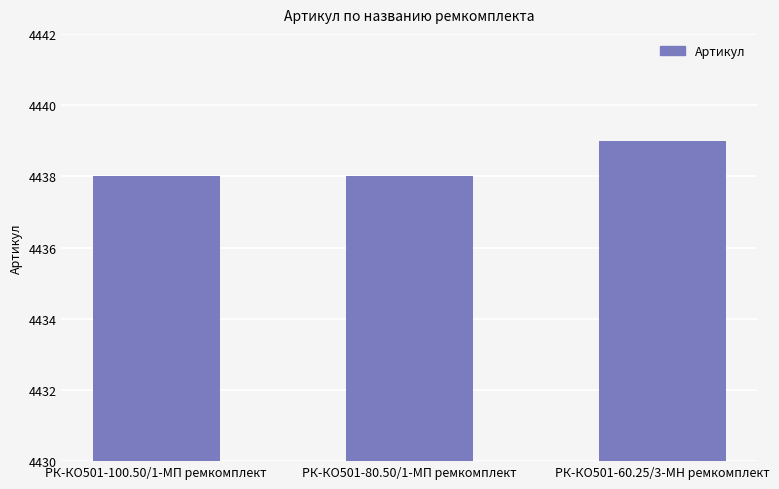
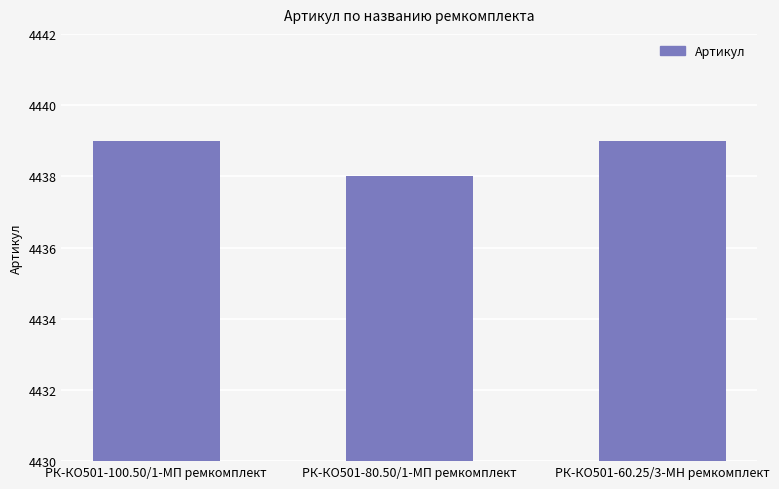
  {
-   "РК-КО501-100.50/1-МП ремкомплект": 4438,
+   "РК-КО501-100.50/1-МП ремкомплект": 4439,
    "РК-КО501-80.50/1-МП ремкомплект": 4438,
    "РК-КО501-60.25/3-МН ремкомплект": 4439
  }
